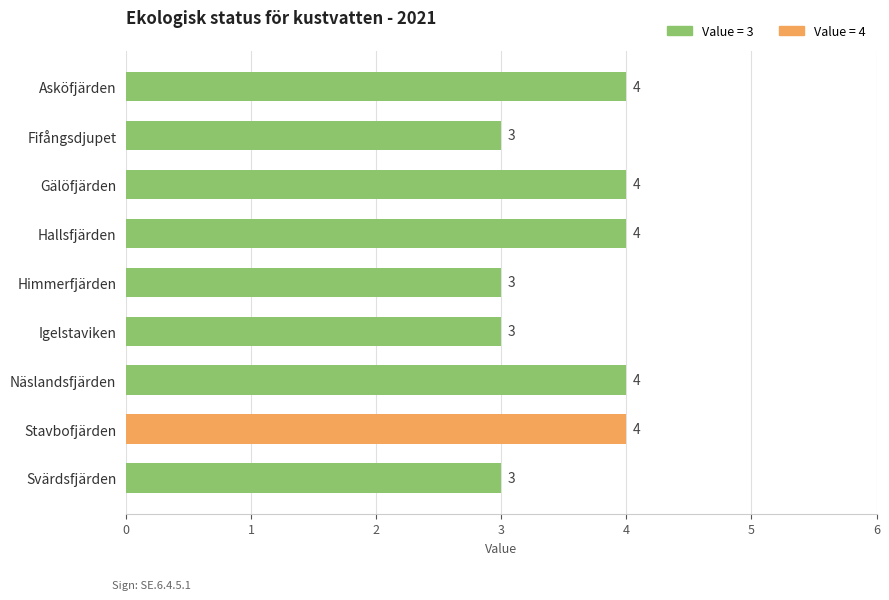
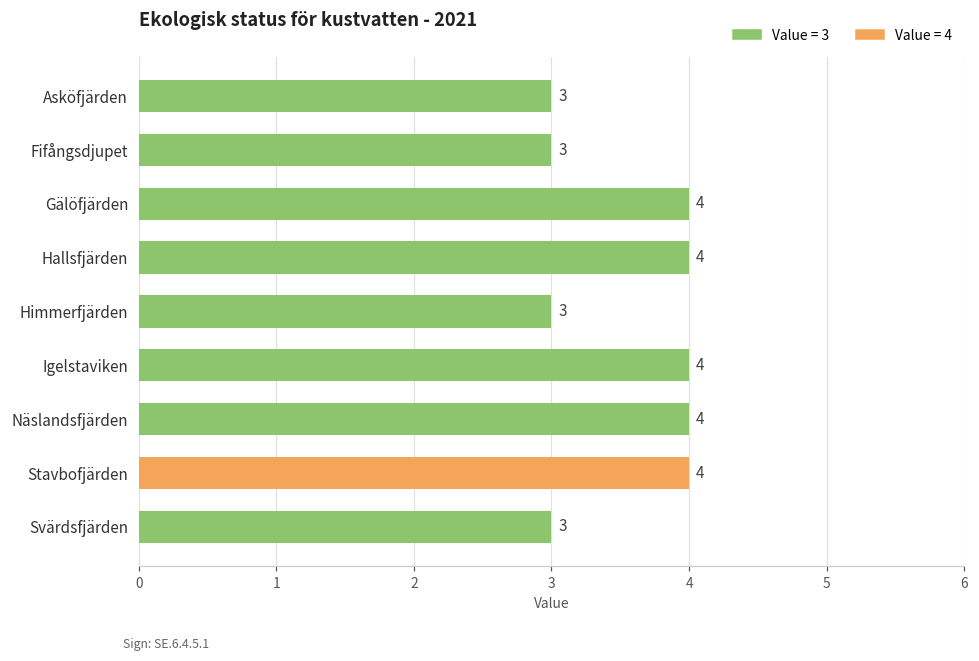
  {
-   "Asköfjärden": 4,
+   "Asköfjärden": 3,
    "Fifångsdjupet": 3,
    "Gälöfjärden": 4,
    "Hallsfjärden": 4,
    "Himmerfjärden": 3,
-   "Igelstaviken": 3,
+   "Igelstaviken": 4,
    "Näslandsfjärden": 4,
    "Stavbofjärden": 4,
    "Svärdsfjärden": 3
  }
